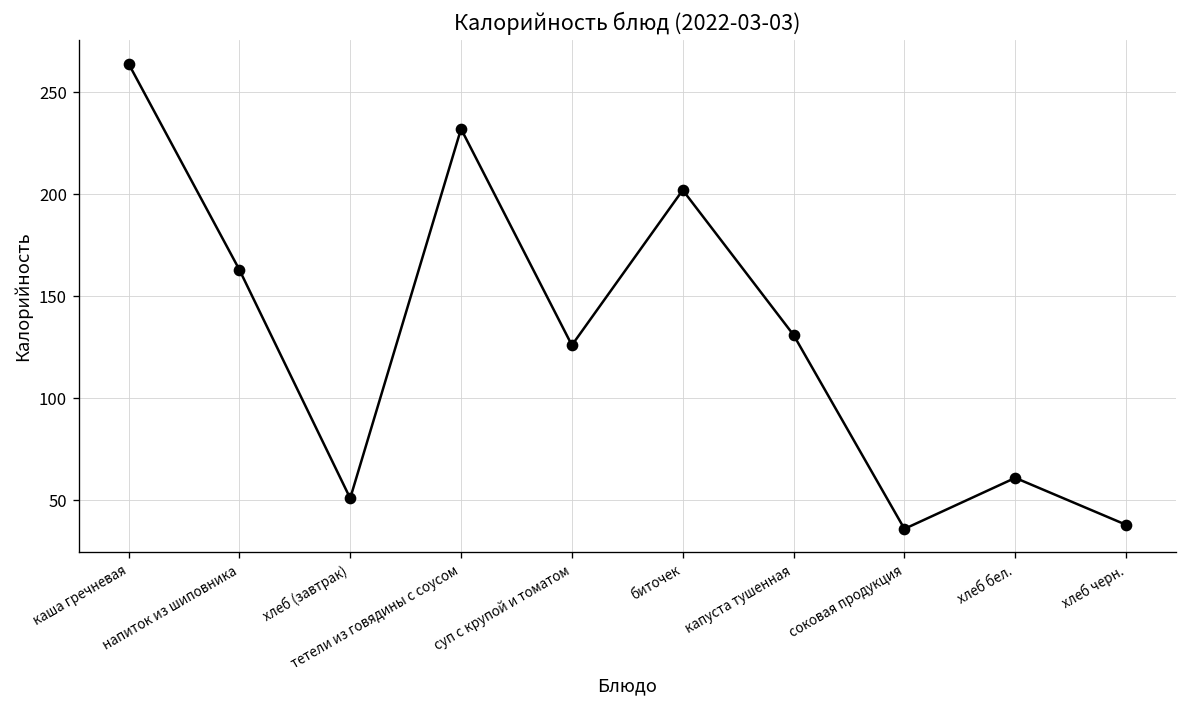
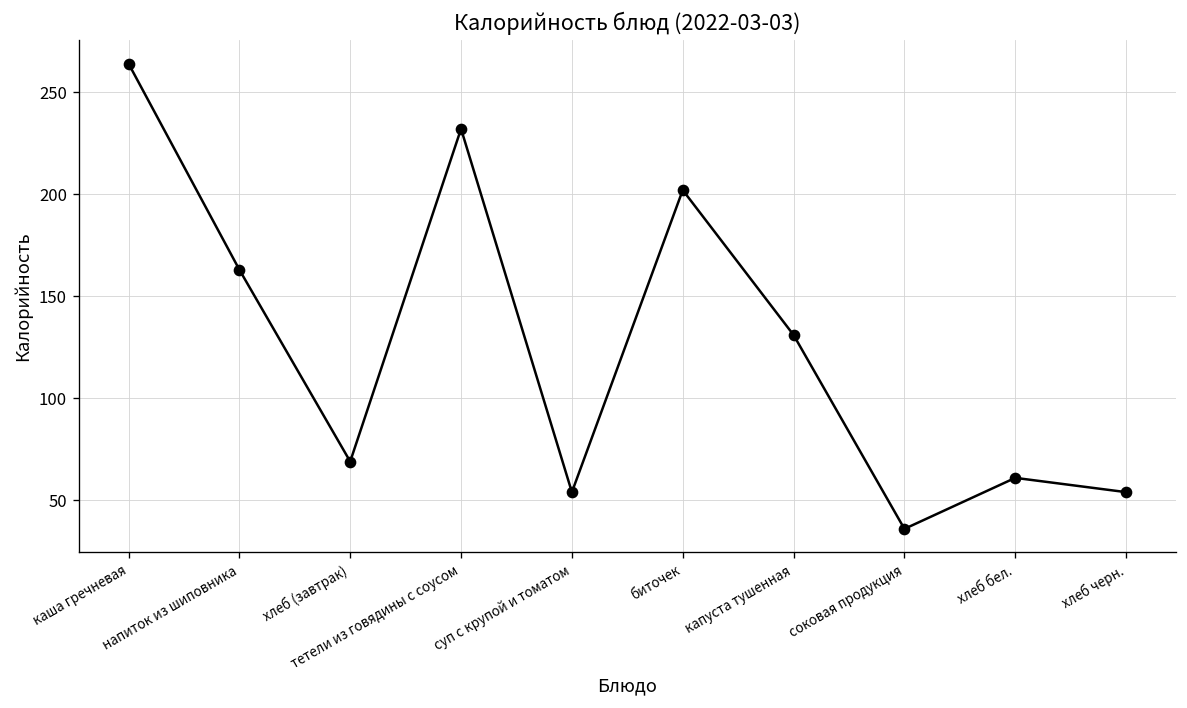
  {
    "каша гречневая": 264,
    "напиток из шиповника": 163,
-   "хлеб (завтрак)": 51,
+   "хлеб (завтрак)": 69,
    "тетели из говядины с соусом": 232,
-   "суп с крупой и томатом": 126,
+   "суп с крупой и томатом": 54,
    "биточек": 202,
    "капуста тушенная": 131,
    "соковая продукция": 36,
    "хлеб бел.": 61,
-   "хлеб черн.": 38
+   "хлеб черн.": 54
  }
